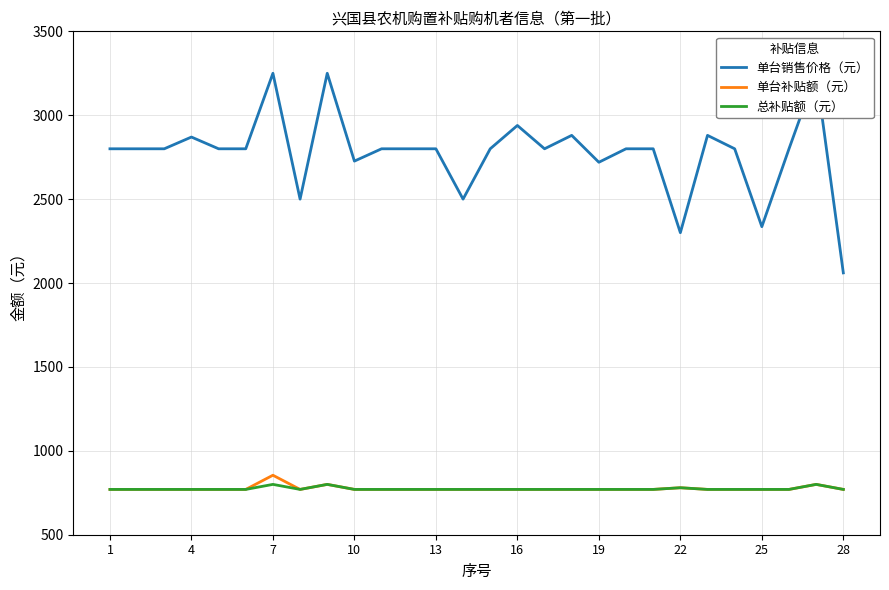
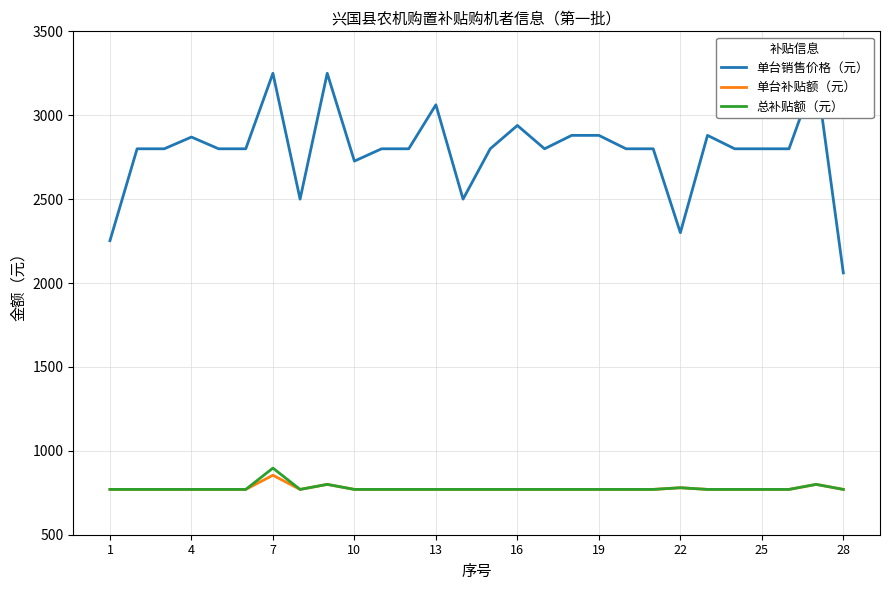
  {
    "单台销售价格（元）": {
-     "1": 2800,
+     "1": 2250,
      "4": 2870,
      "7": 3250,
      "10": 2730,
-     "13": 2800,
+     "13": 3060,
      "16": 2940,
-     "19": 2720,
+     "19": 2880,
      "22": 2300,
-     "25": 2340,
+     "25": 2800,
      "28": 2060
    },
    "单台补贴额（元）": {
      "7": 850
    },
    "总补贴额（元）": {
-     "7": 800
+     "7": 900
    }
  }
